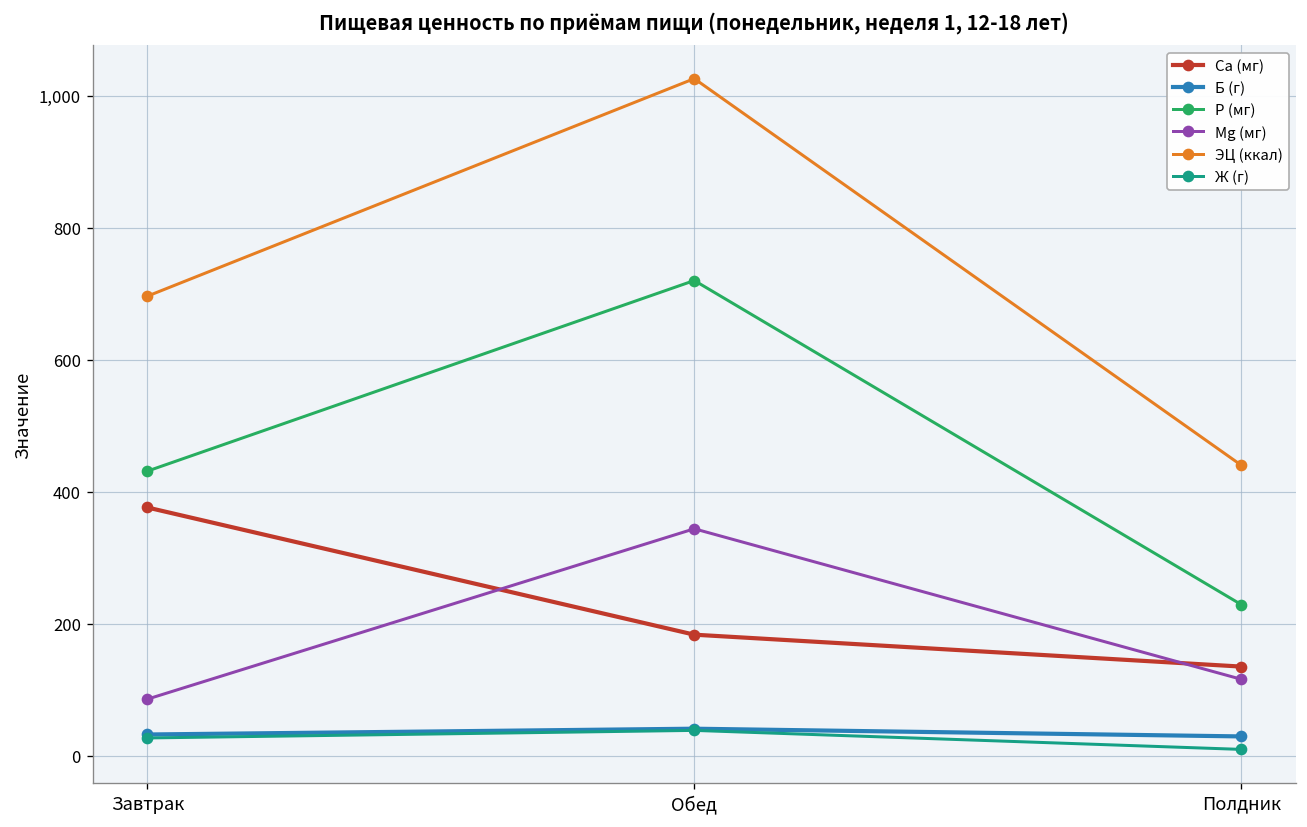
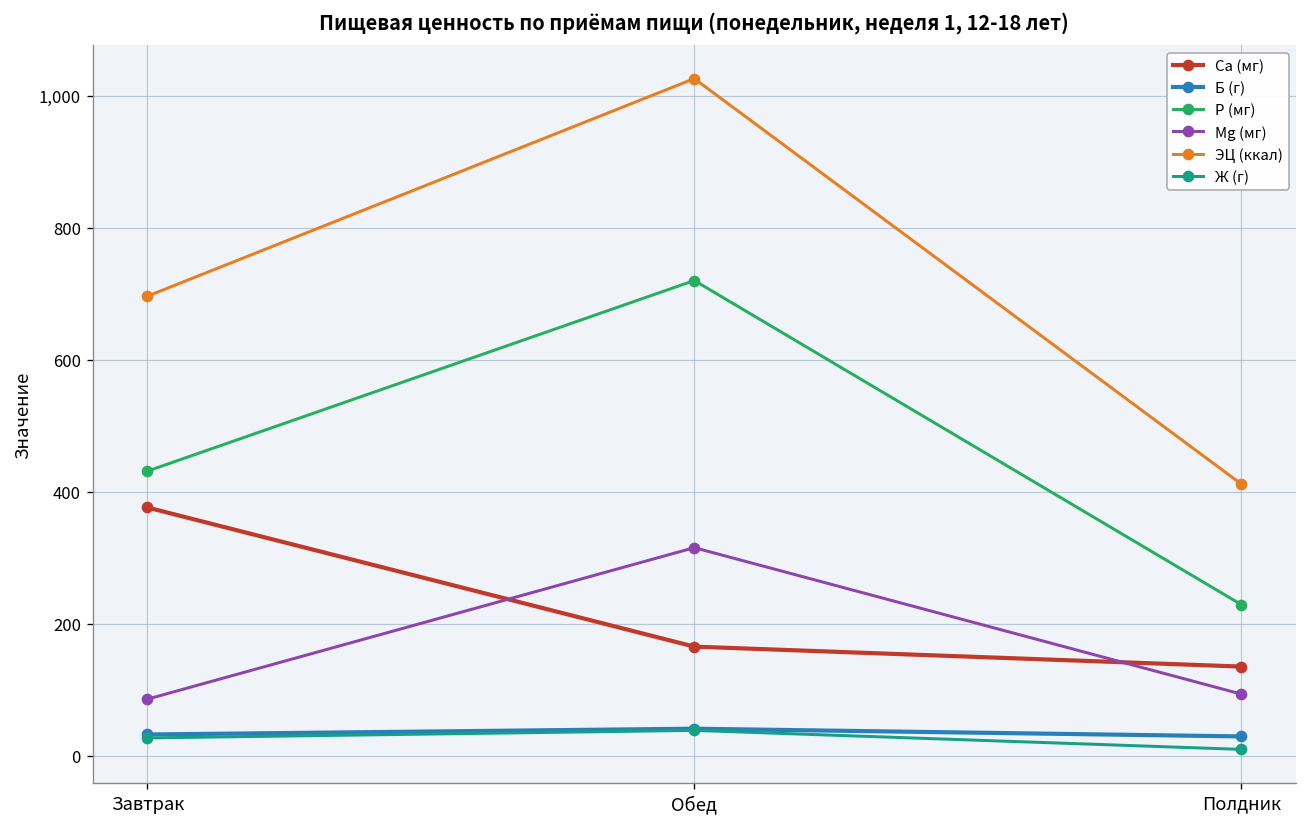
  {
    "Ca (мг)": {
      "Завтрак": "380",
-     "Обед": "180",
+     "Обед": "170",
      "Полдник": "130"
    },
    "Б (г)": {
      "Завтрак": "30",
      "Полдник": "30"
    },
    "Mg (мг)": {
      "Завтрак": "90",
-     "Обед": "340",
-     "Полдник": "120"
+     "Обед": "320",
+     "Полдник": "90"
    },
    "ЭЦ (ккал)": {
      "Завтрак": "700",
      "Обед": "1,030",
-     "Полдник": "440"
+     "Полдник": "410"
    }
  }
